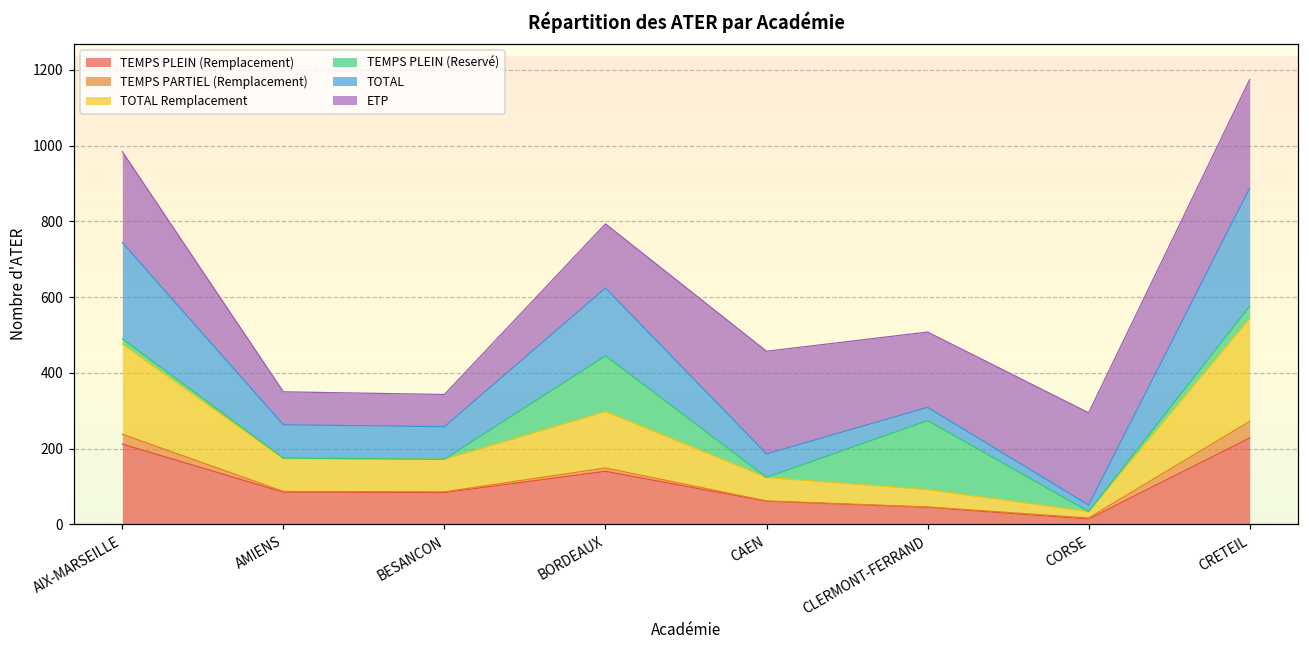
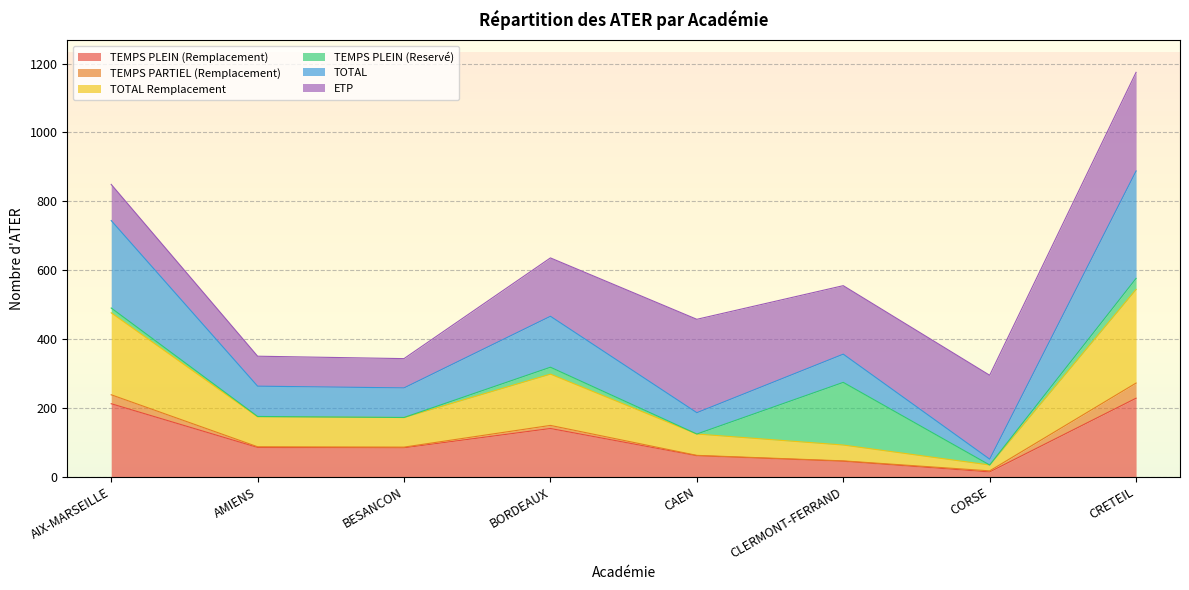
  {
    "TOTAL Remplacement": {
      "AIX-MARSEILLE": 240,
      "BORDEAUX": 150,
      "CLERMONT-FERRAND": 50,
      "CRETEIL": 270
    },
    "TEMPS PLEIN (Reservé)": {
      "AIX-MARSEILLE": 10,
-     "BORDEAUX": 150,
+     "BORDEAUX": 20,
      "CLERMONT-FERRAND": 180,
      "CRETEIL": 30
    },
    "TOTAL": {
      "AIX-MARSEILLE": 250,
      "AMIENS": 90,
      "BESANCON": 90,
-     "BORDEAUX": 180,
+     "BORDEAUX": 150,
      "CAEN": 60,
-     "CLERMONT-FERRAND": 40,
+     "CLERMONT-FERRAND": 80,
      "CORSE": 20,
      "CRETEIL": 310
    },
    "ETP": {
-     "AIX-MARSEILLE": 240,
+     "AIX-MARSEILLE": 110,
      "AMIENS": 90,
      "BESANCON": 90,
      "BORDEAUX": 170,
      "CAEN": 270,
      "CLERMONT-FERRAND": 200,
      "CORSE": 240,
      "CRETEIL": 290
    }
  }
